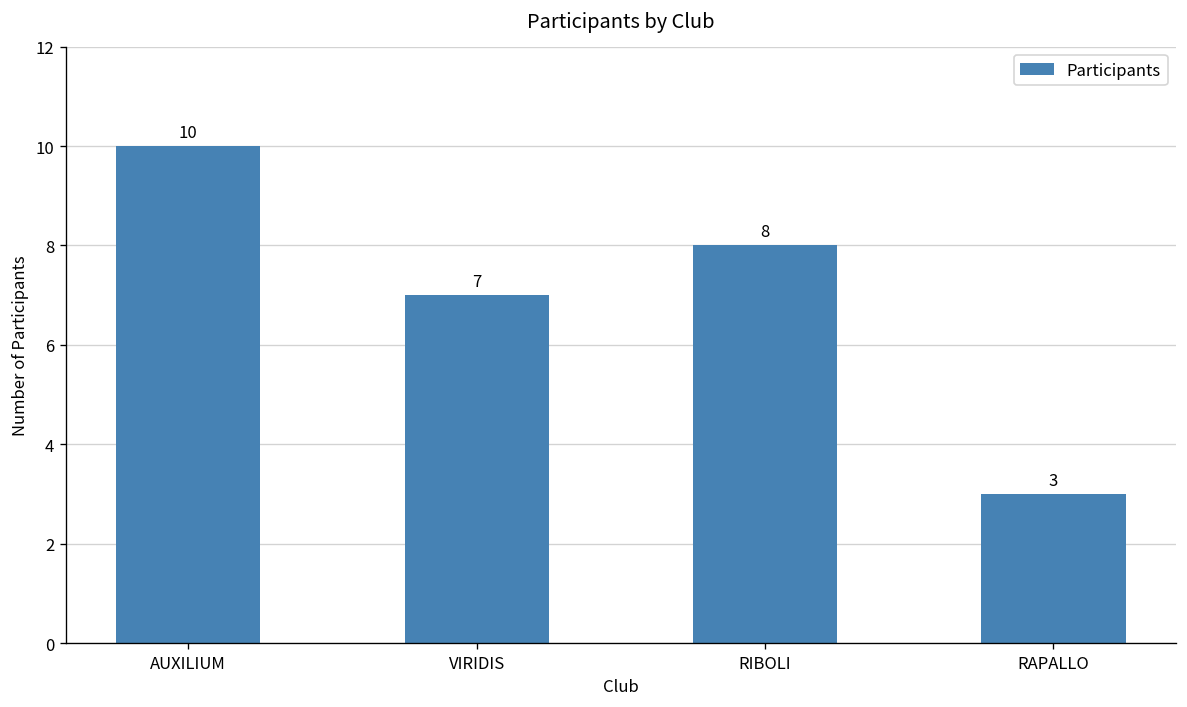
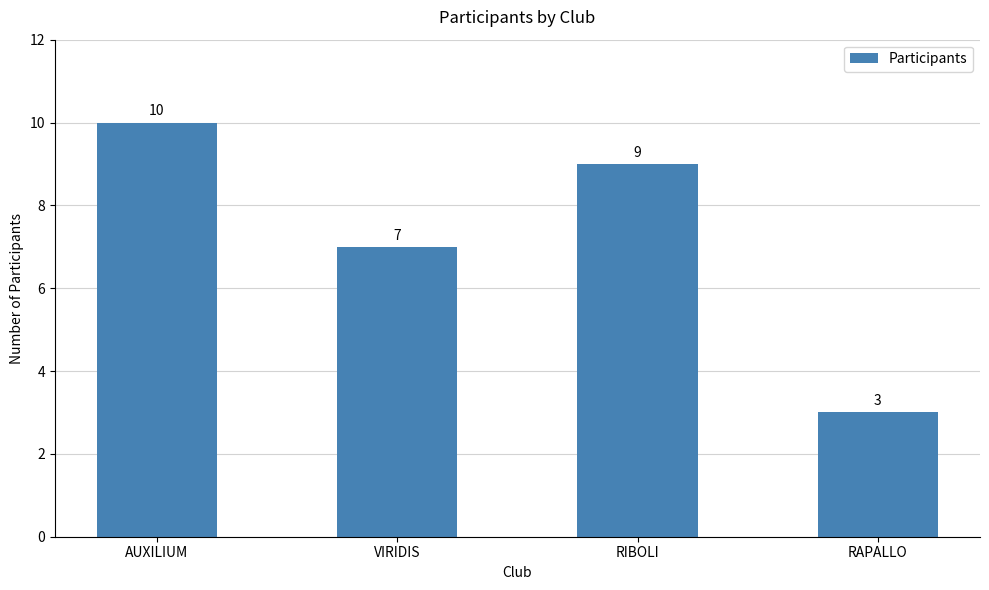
  {
    "AUXILIUM": 10,
    "VIRIDIS": 7,
-   "RIBOLI": 8,
+   "RIBOLI": 9,
    "RAPALLO": 3
  }
